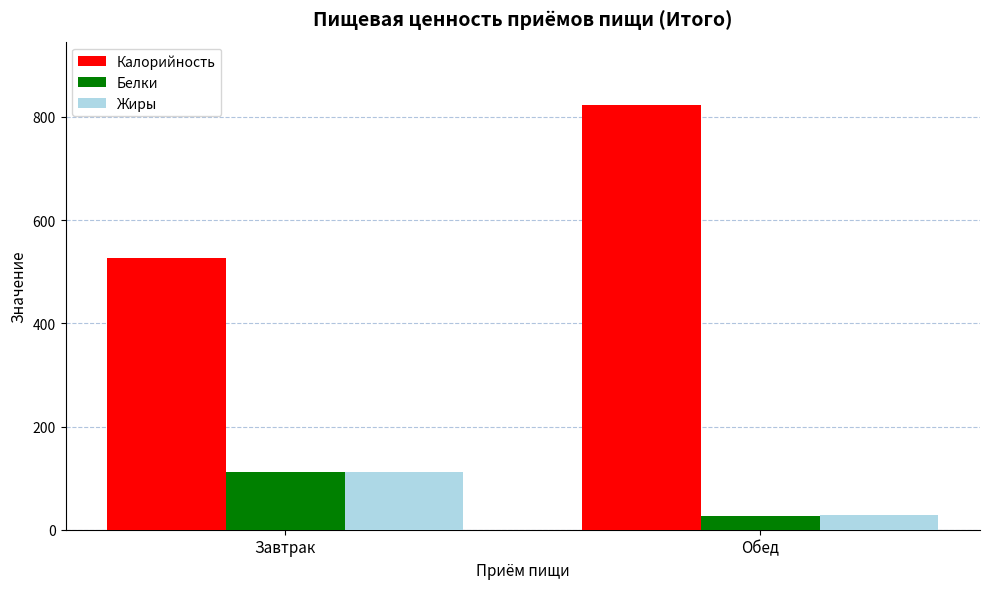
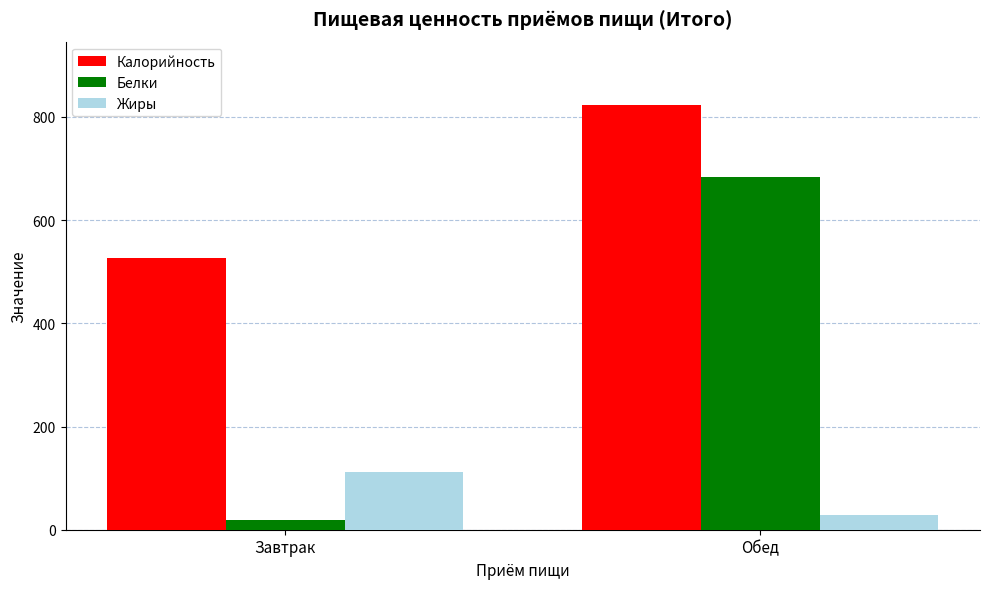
  {
    "Калорийность": {
      "Завтрак": 530,
      "Обед": 820
    },
    "Белки": {
-     "Завтрак": 110,
-     "Обед": 30
+     "Завтрак": 20,
+     "Обед": 680
    },
    "Жиры": {
      "Завтрак": 110,
      "Обед": 30
    }
  }
